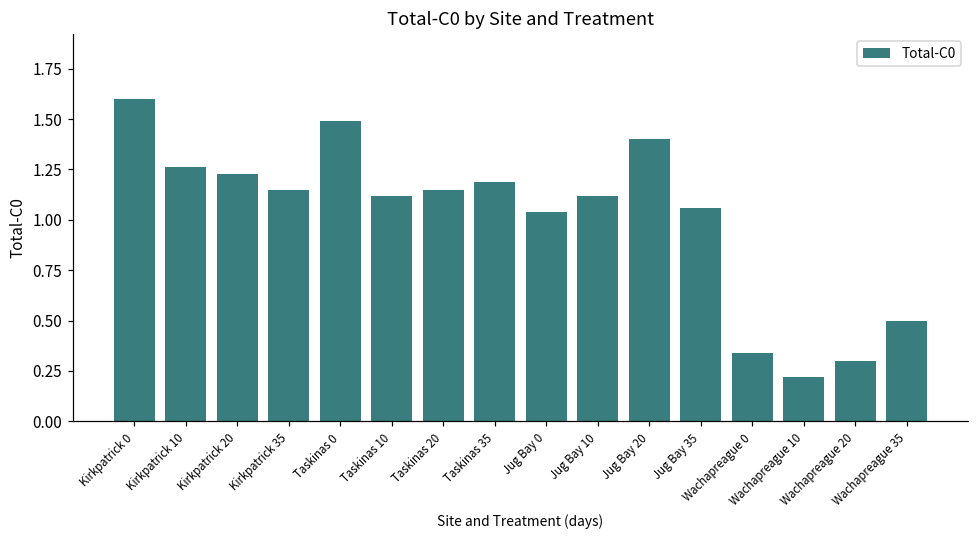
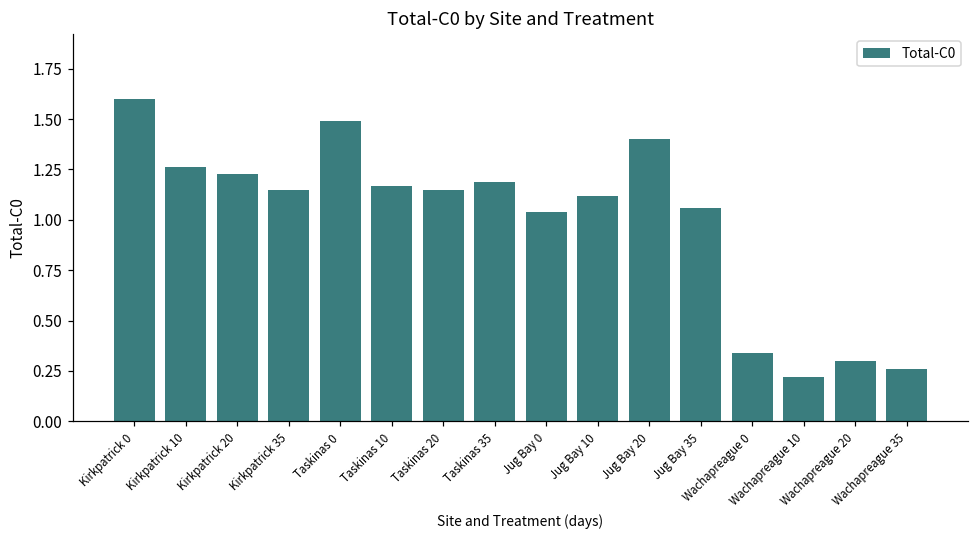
  {
    "Kirkpatrick 0": 1.60,
    "Kirkpatrick 10": 1.26,
    "Kirkpatrick 20": 1.23,
    "Kirkpatrick 35": 1.15,
    "Taskinas 0": 1.49,
-   "Taskinas 10": 1.12,
+   "Taskinas 10": 1.17,
    "Taskinas 20": 1.15,
    "Taskinas 35": 1.19,
    "Jug Bay 0": 1.04,
    "Jug Bay 10": 1.12,
    "Jug Bay 20": 1.40,
    "Jug Bay 35": 1.06,
    "Wachapreague 0": 0.34,
    "Wachapreague 10": 0.22,
    "Wachapreague 20": 0.30,
-   "Wachapreague 35": 0.50
+   "Wachapreague 35": 0.26
  }
